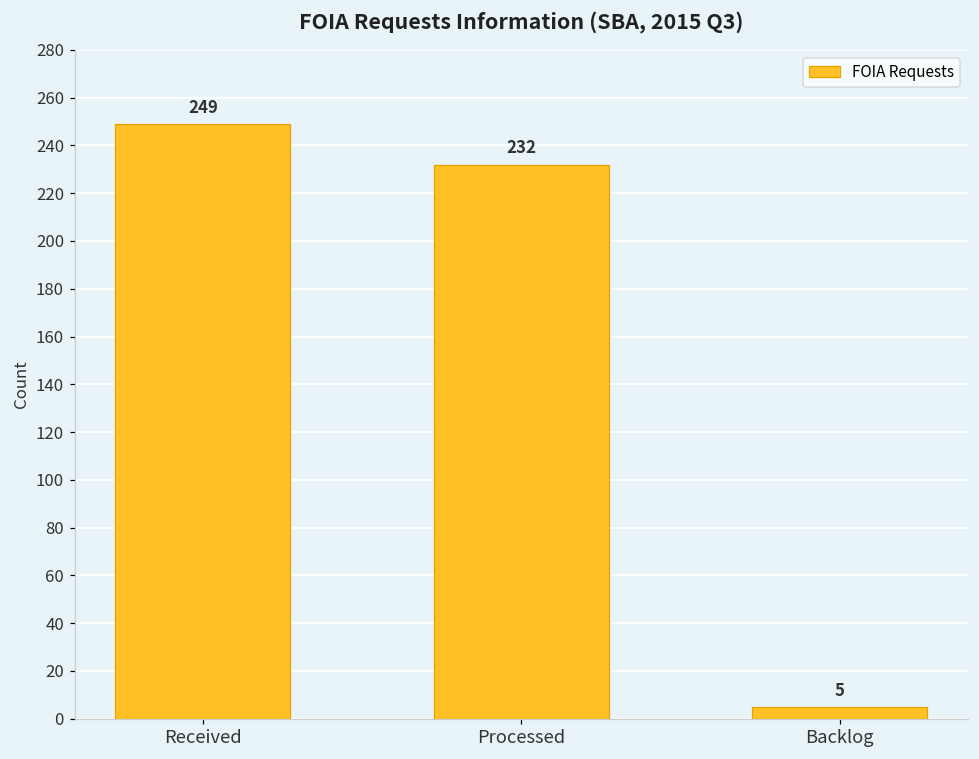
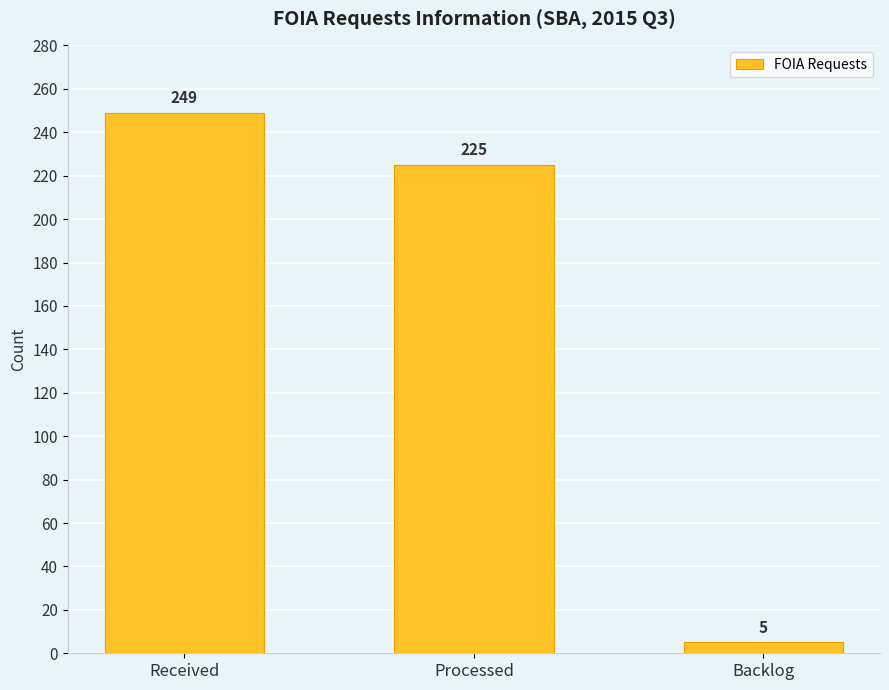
  {
    "Received": 249,
-   "Processed": 232,
+   "Processed": 225,
    "Backlog": 5
  }
